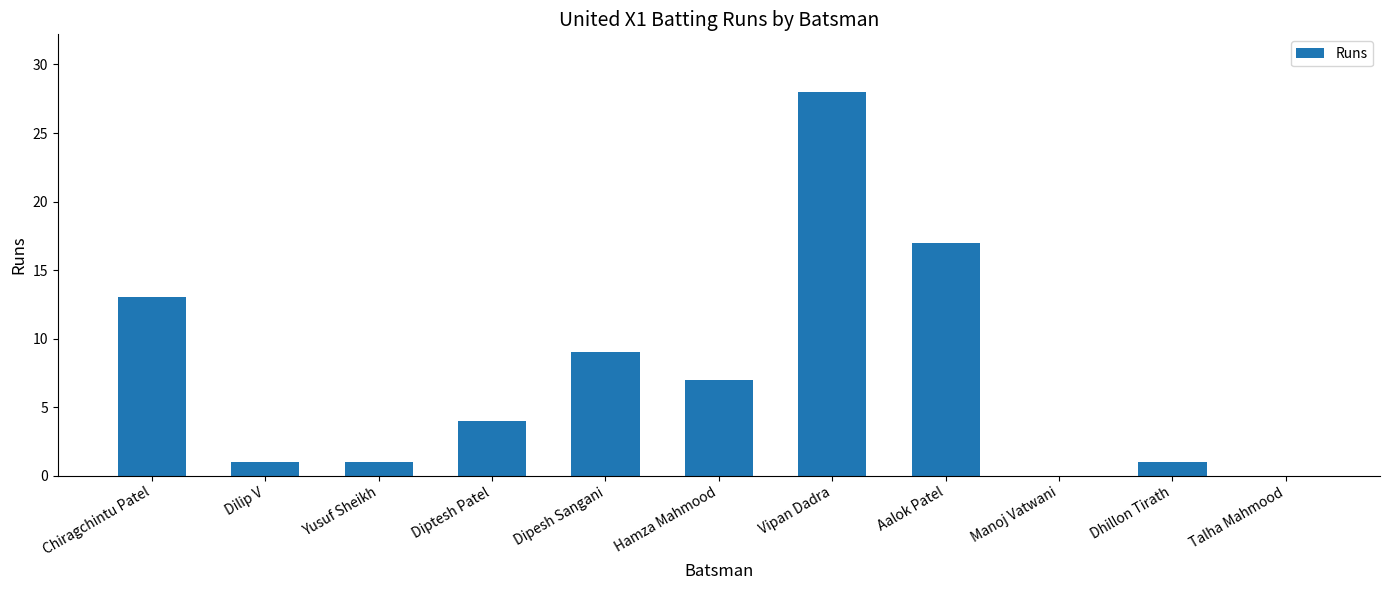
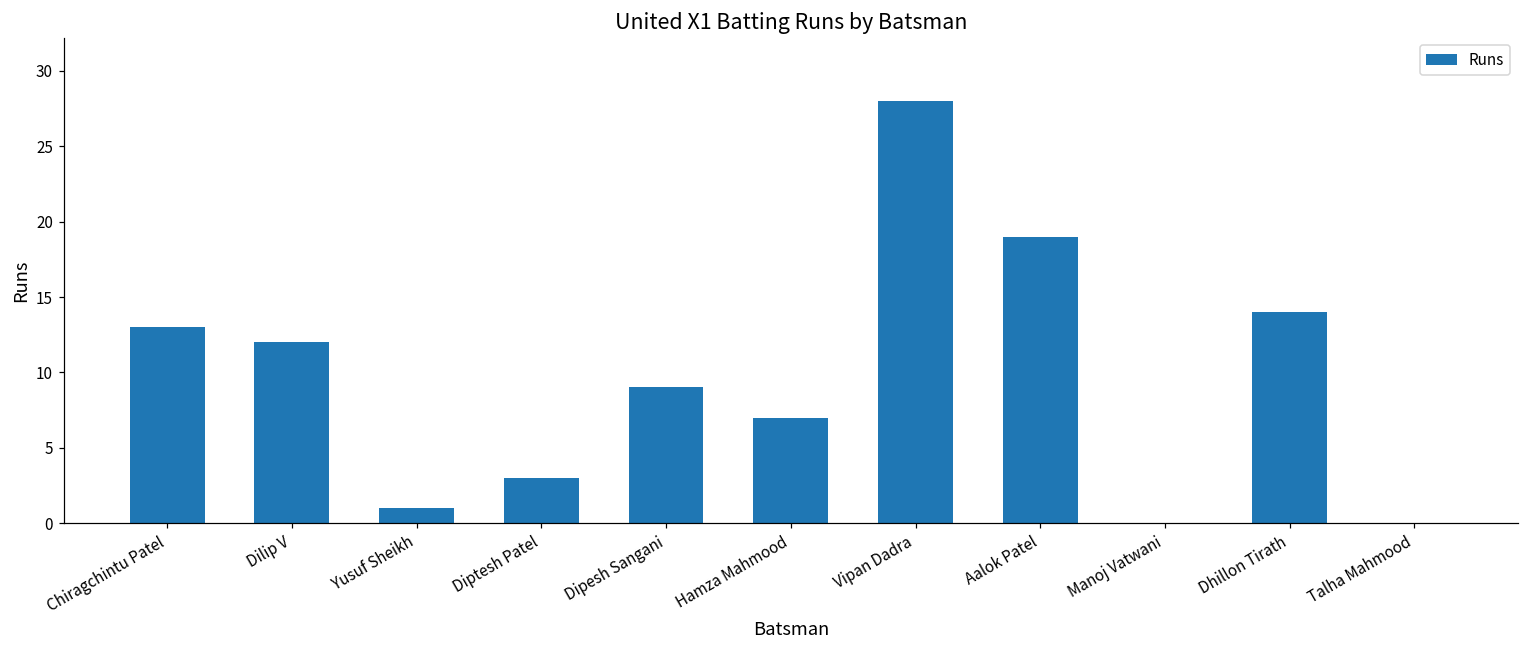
  {
    "Chiragchintu Patel": 13,
-   "Dilip V": 1,
+   "Dilip V": 12,
    "Yusuf Sheikh": 1,
-   "Diptesh Patel": 4,
+   "Diptesh Patel": 3,
    "Dipesh Sangani": 9,
    "Hamza Mahmood": 7,
    "Vipan Dadra": 28,
-   "Aalok Patel": 17,
+   "Aalok Patel": 19,
    "Manoj Vatwani": 0,
-   "Dhillon Tirath": 1,
+   "Dhillon Tirath": 14,
    "Talha Mahmood": 0
  }
